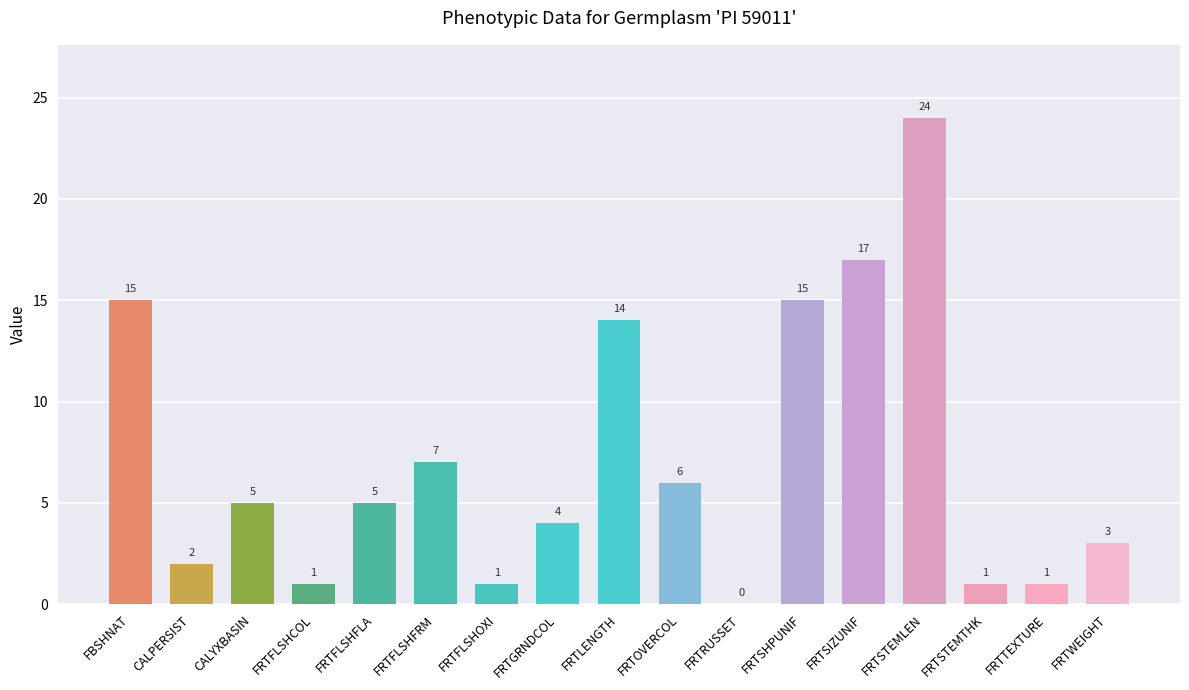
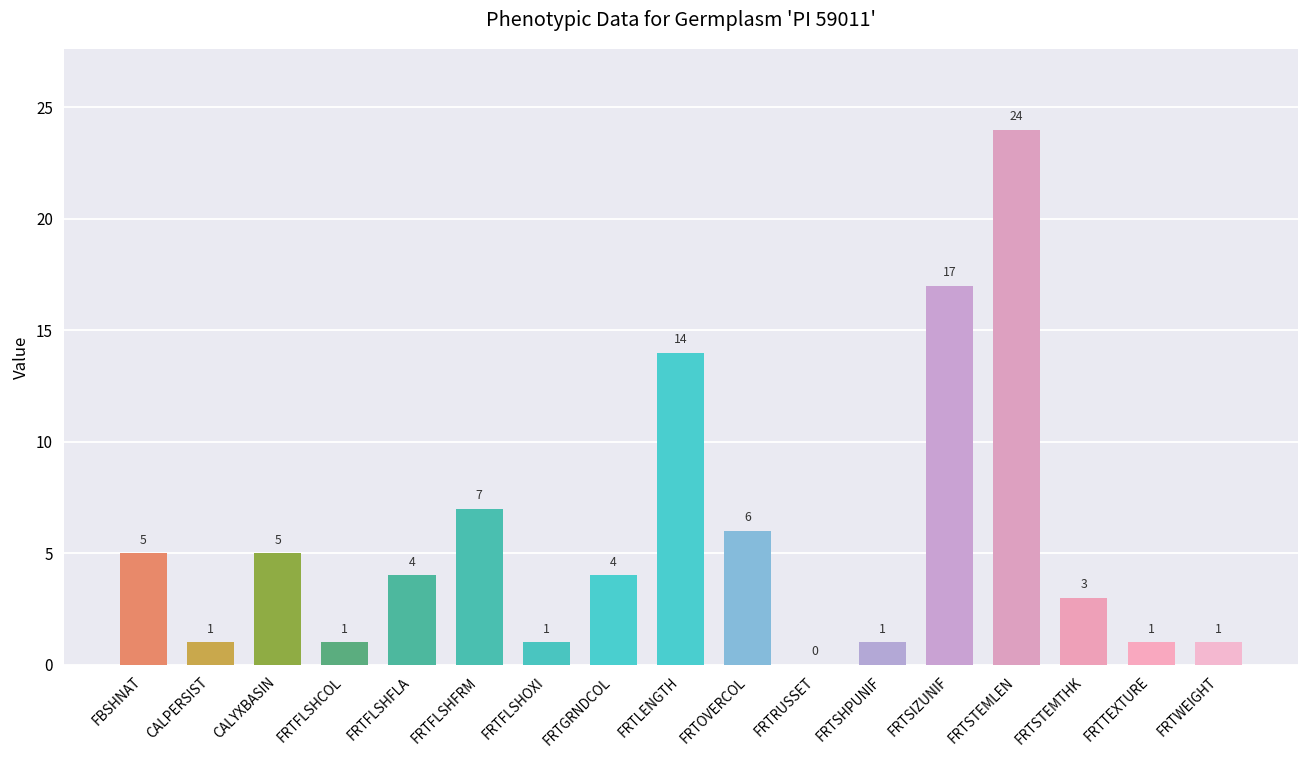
  {
-   "FBSHNAT": 15,
-   "CALPERSIST": 2,
+   "FBSHNAT": 5,
+   "CALPERSIST": 1,
    "CALYXBASIN": 5,
    "FRTFLSHCOL": 1,
-   "FRTFLSHFLA": 5,
+   "FRTFLSHFLA": 4,
    "FRTFLSHFRM": 7,
    "FRTFLSHOXI": 1,
    "FRTGRNDCOL": 4,
    "FRTLENGTH": 14,
    "FRTOVERCOL": 6,
    "FRTRUSSET": 0,
-   "FRTSHPUNIF": 15,
+   "FRTSHPUNIF": 1,
    "FRTSIZUNIF": 17,
    "FRTSTEMLEN": 24,
-   "FRTSTEMTHK": 1,
+   "FRTSTEMTHK": 3,
    "FRTTEXTURE": 1,
-   "FRTWEIGHT": 3
+   "FRTWEIGHT": 1
  }
